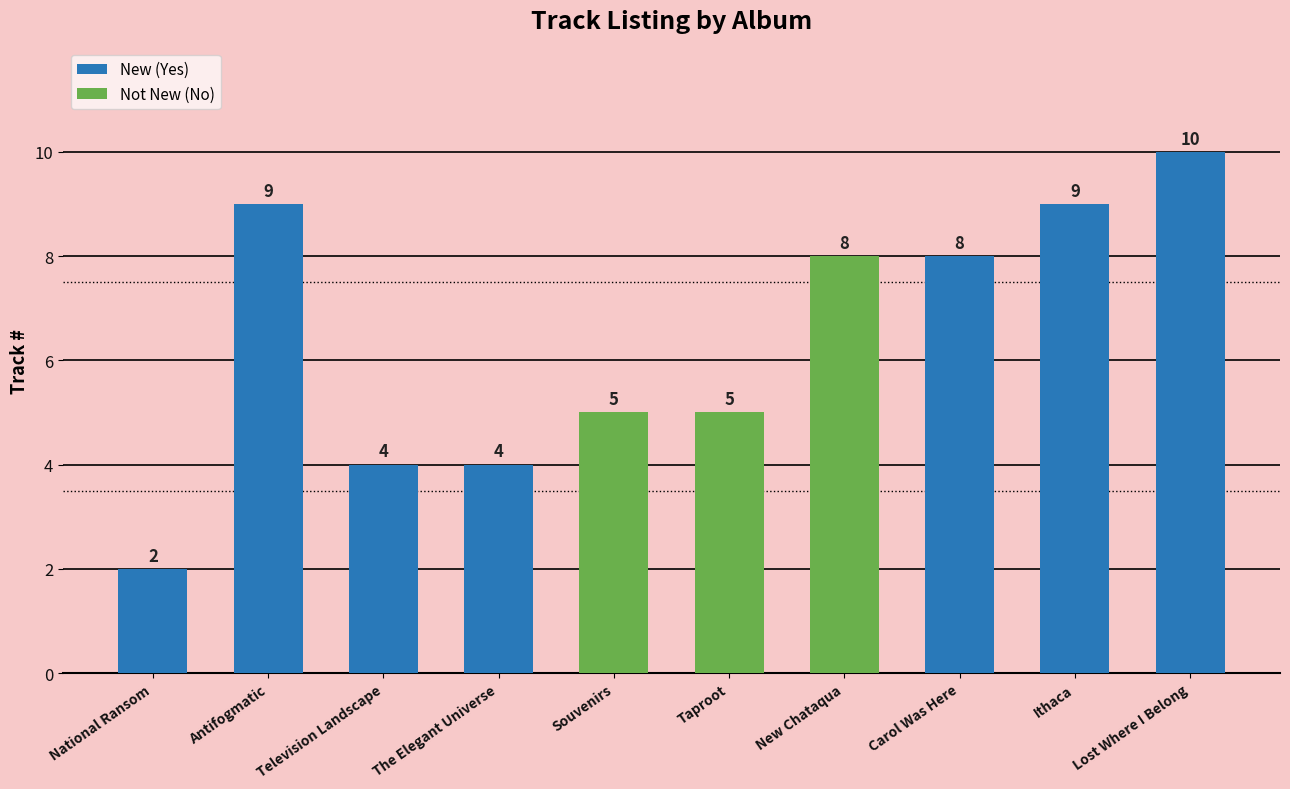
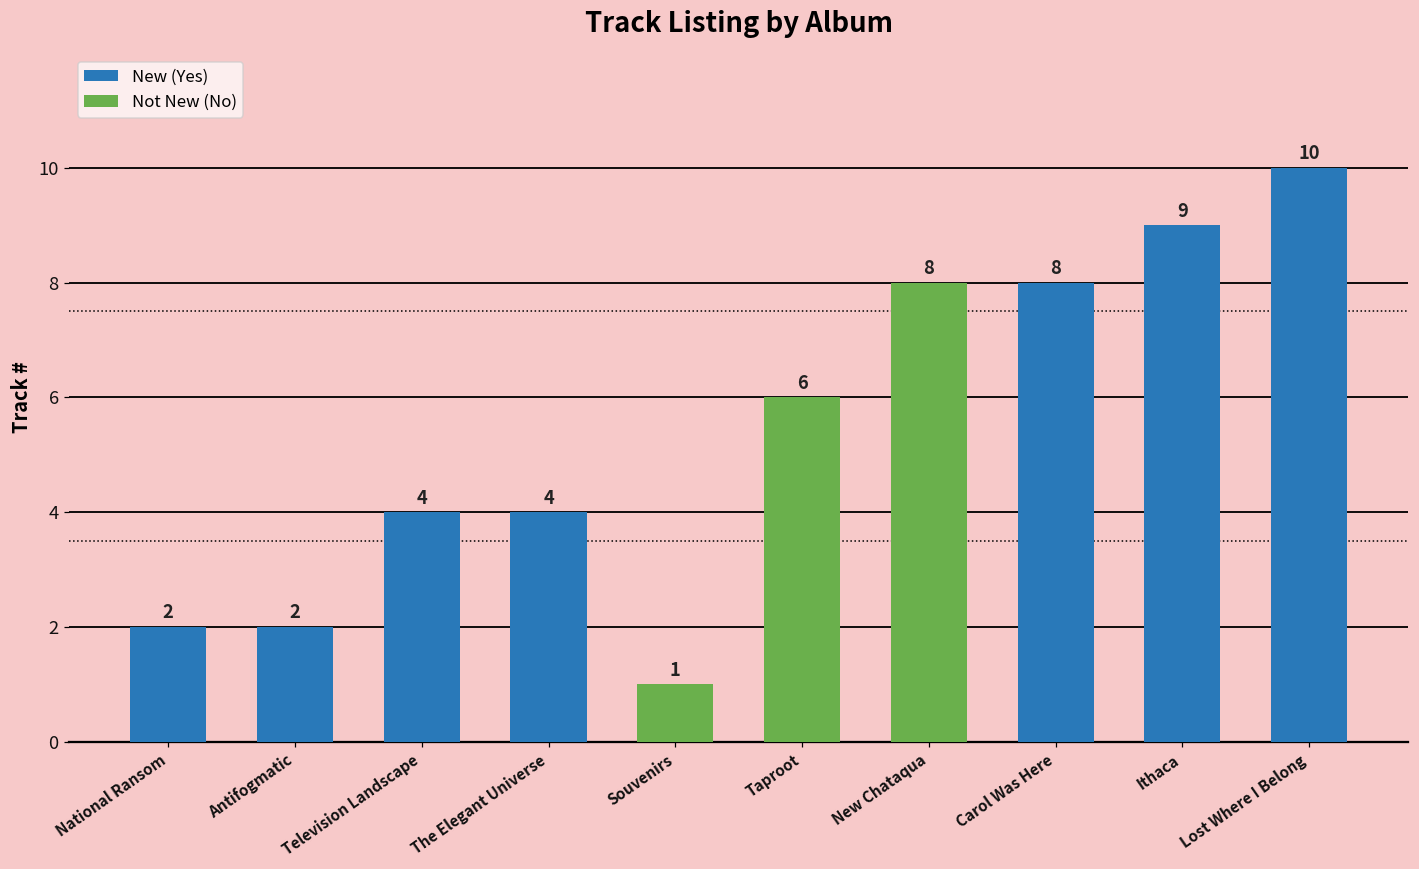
  {
    "National Ransom": 2,
-   "Antifogmatic": 9,
+   "Antifogmatic": 2,
    "Television Landscape": 4,
    "The Elegant Universe": 4,
-   "Souvenirs": 5,
-   "Taproot": 5,
+   "Souvenirs": 1,
+   "Taproot": 6,
    "New Chataqua": 8,
    "Carol Was Here": 8,
    "Ithaca": 9,
    "Lost Where I Belong": 10
  }
